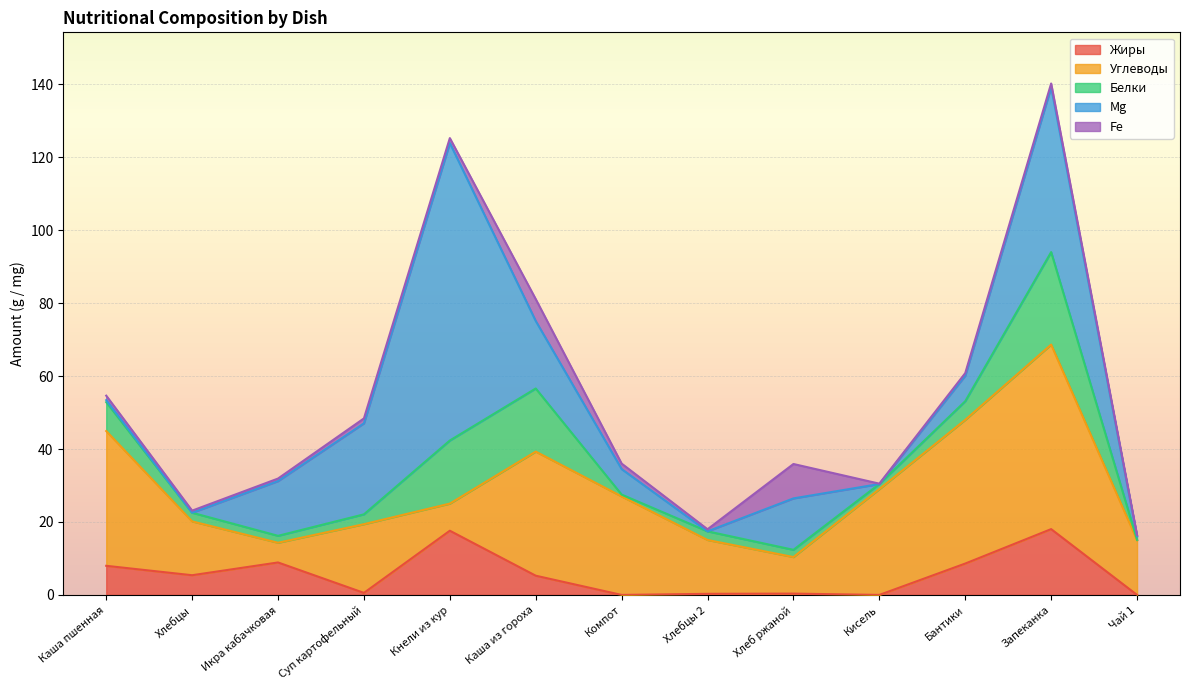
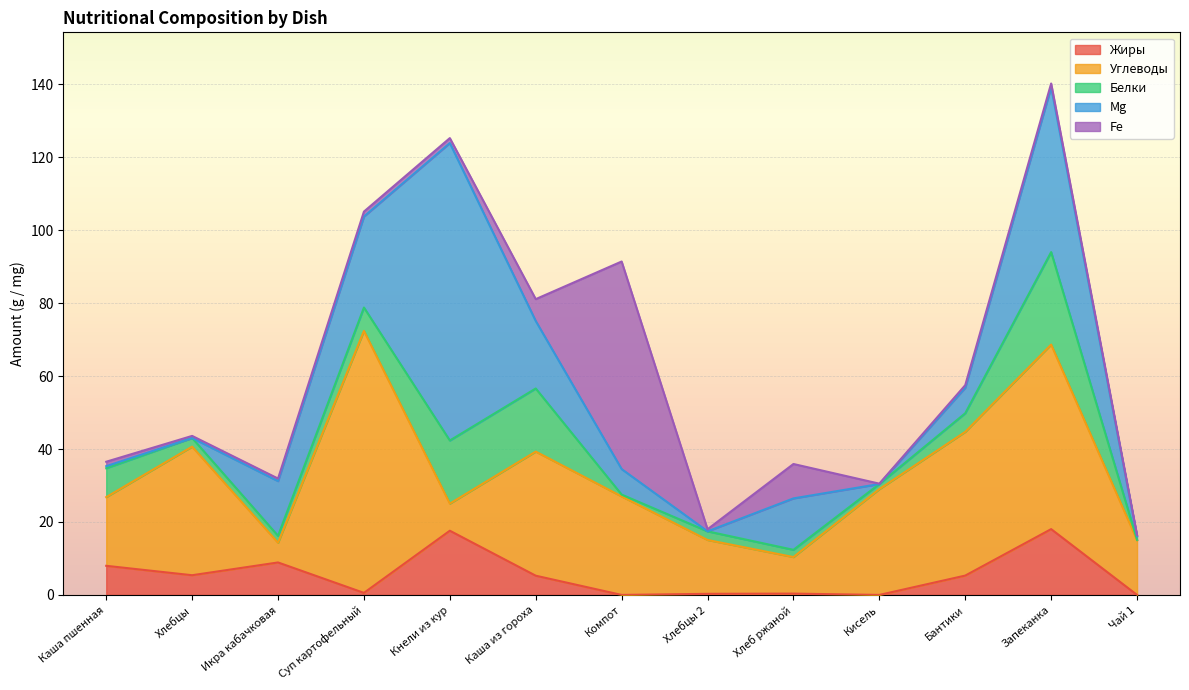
  {
    "Жиры": {
      "Каша пшенная": 8,
      "Хлебцы": 5,
      "Икра кабачковая": 9,
      "Суп картофельный": 1,
      "Кнели из кур": 18,
      "Каша из гороха": 5,
      "Компот": 0,
      "Хлебцы 2": 0,
      "Хлеб ржаной": 0,
      "Кисель": 0,
-     "Бантики": 9,
+     "Бантики": 5,
      "Запеканка": 18,
      "Чай 1": 0
    },
    "Углеводы": {
-     "Каша пшенная": 37,
-     "Хлебцы": 15,
+     "Каша пшенная": 19,
+     "Хлебцы": 35,
      "Икра кабачковая": 5,
-     "Суп картофельный": 19,
+     "Суп картофельный": 72,
      "Кнели из кур": 7,
      "Каша из гороха": 34,
      "Хлебцы 2": 15,
      "Хлеб ржаной": 10,
      "Кисель": 29,
      "Бантики": 39,
      "Запеканка": 51
    },
    "Белки": {
      "Икра кабачковая": 2,
-     "Суп картофельный": 3,
+     "Суп картофельный": 6,
      "Кнели из кур": 17,
      "Каша из гороха": 17,
      "Хлеб ржаной": 2,
      "Бантики": 5,
      "Запеканка": 25
    },
    "Mg": {
      "Суп картофельный": 25,
      "Кнели из кур": 82,
      "Каша из гороха": 19,
      "Компот": 7,
      "Хлеб ржаной": 14,
      "Бантики": 7,
      "Запеканка": 45
    },
    "Fe": {
      "Каша пшенная": 1,
      "Суп картофельный": 1,
      "Кнели из кур": 1,
      "Каша из гороха": 6,
-     "Компот": 2,
+     "Компот": 57,
      "Хлеб ржаной": 9,
      "Бантики": 1,
      "Запеканка": 1
    }
  }
